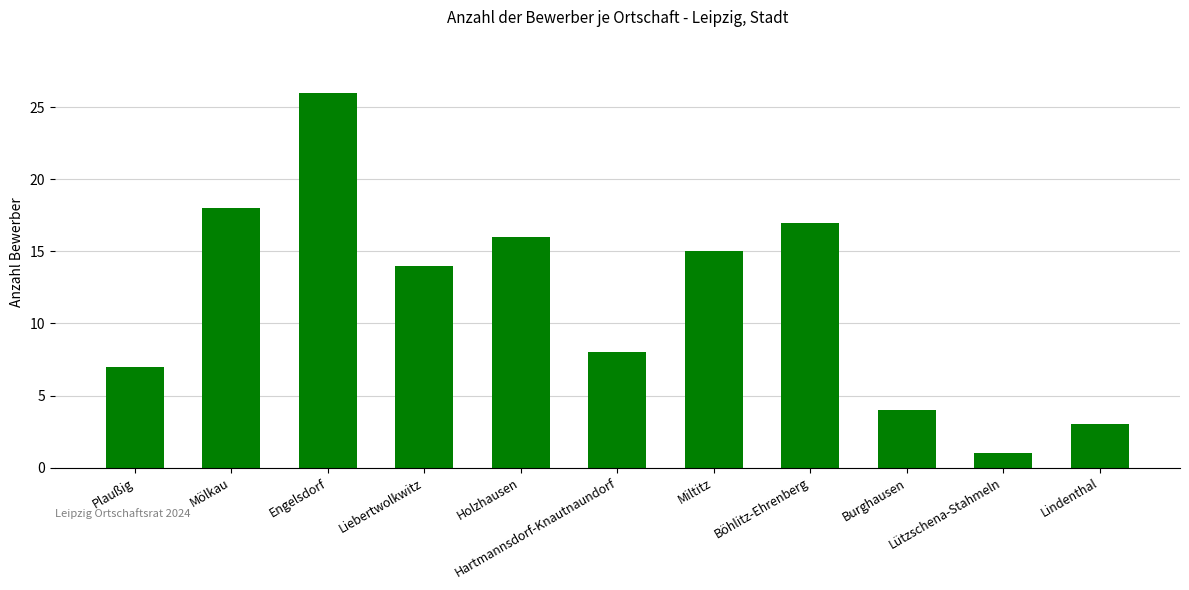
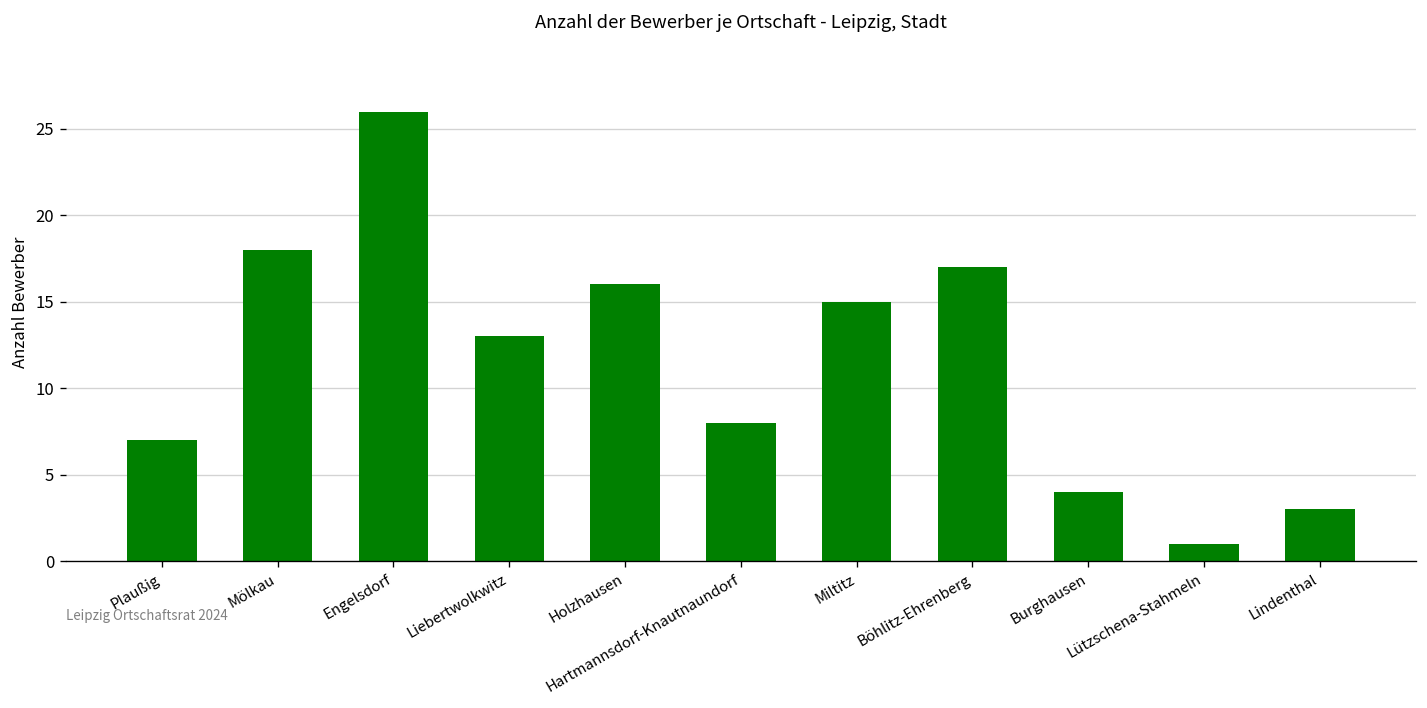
  {
    "Plaußig": 7,
    "Mölkau": 18,
    "Engelsdorf": 26,
-   "Liebertwolkwitz": 14,
+   "Liebertwolkwitz": 13,
    "Holzhausen": 16,
    "Hartmannsdorf-Knautnaundorf": 8,
    "Miltitz": 15,
    "Böhlitz-Ehrenberg": 17,
    "Burghausen": 4,
    "Lützschena-Stahmeln": 1,
    "Lindenthal": 3
  }
